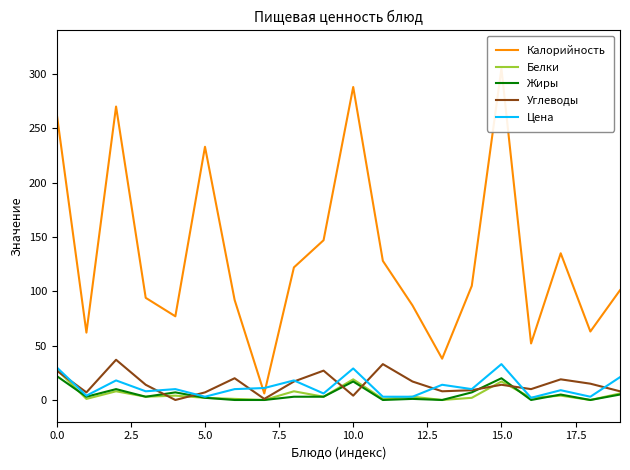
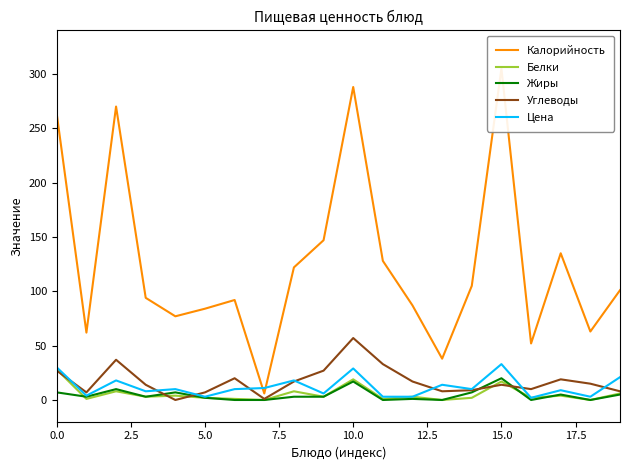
  {
    "Калорийность": {
      "0.0": 263,
-     "5.0": 233,
+     "5.0": 84,
      "10.0": 288
    },
    "Белки": {
      "15.0": 17
    },
    "Жиры": {
-     "0.0": 22,
+     "0.0": 7,
      "15.0": 20
    },
    "Углеводы": {
      "5.0": 7,
-     "10.0": 4,
+     "10.0": 57,
      "15.0": 14
    },
    "Цена": {
      "10.0": 29,
      "15.0": 33
    }
  }
